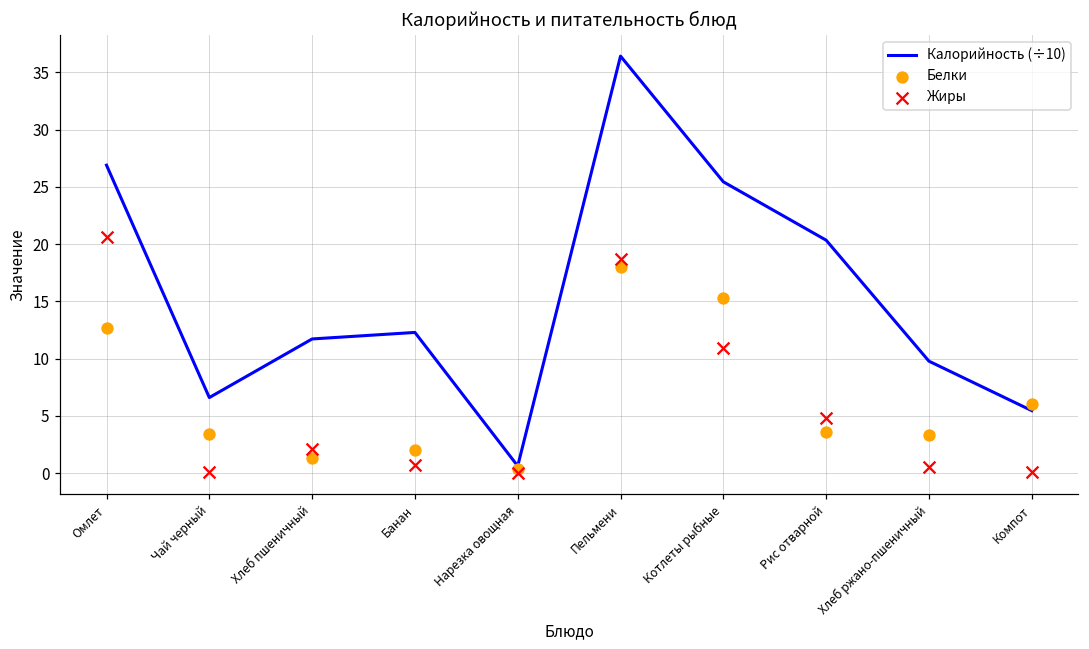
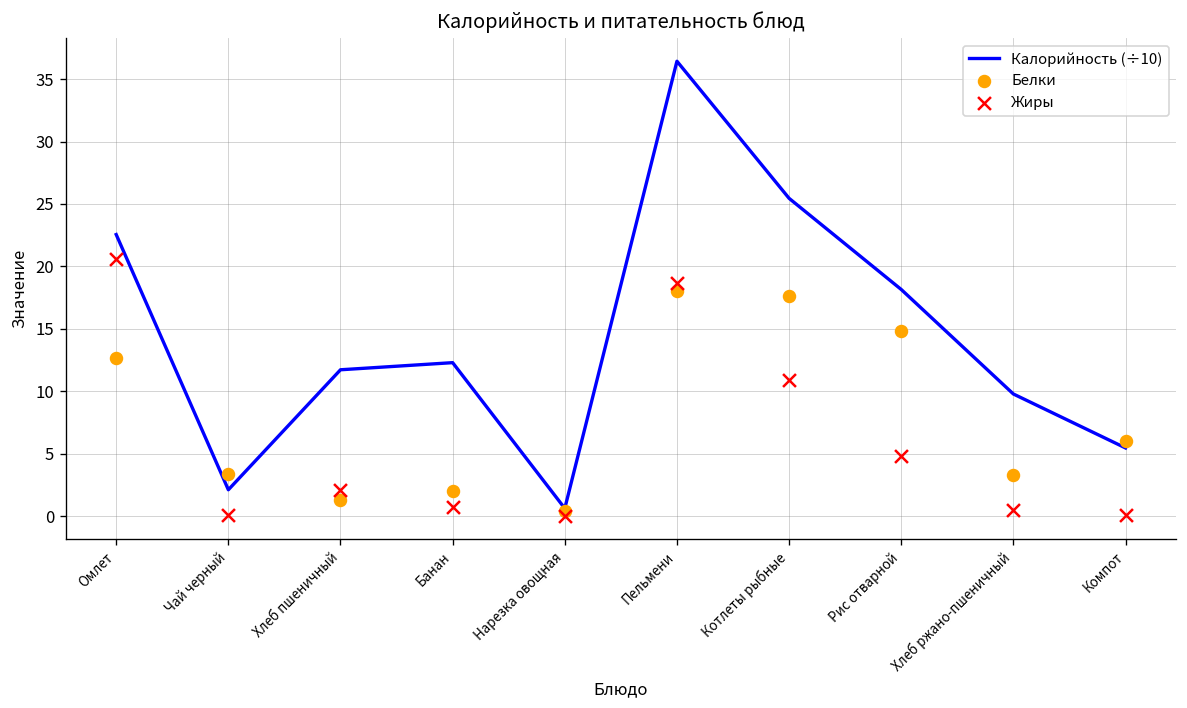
  {
    "Калорийность (÷10)": {
-     "Омлет": 26.9,
-     "Чай черный": 6.6,
+     "Омлет": 22.6,
+     "Чай черный": 2.1,
      "Хлеб пшеничный": 11.7,
      "Банан": 12.3,
      "Пельмени": 36.4,
      "Котлеты рыбные": 25.5,
-     "Рис отварной": 20.4,
+     "Рис отварной": 18.2,
      "Хлеб ржано-пшеничный": 9.8,
      "Компот": 5.5
    },
    "Белки": {
-     "Котлеты рыбные": 15.3,
-     "Рис отварной": 3.6
+     "Котлеты рыбные": 17.6,
+     "Рис отварной": 14.8
    }
  }
